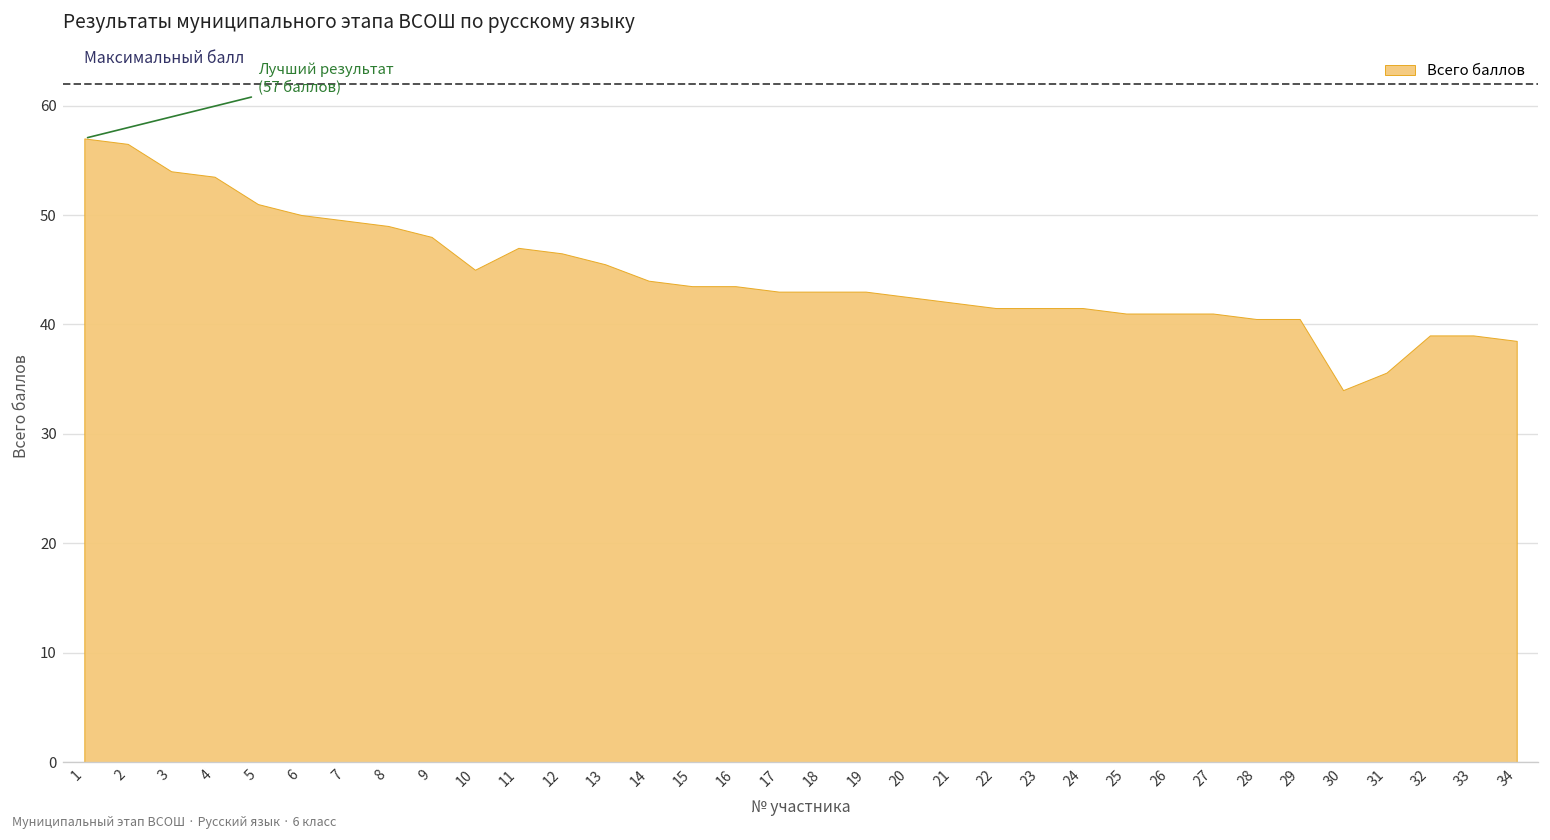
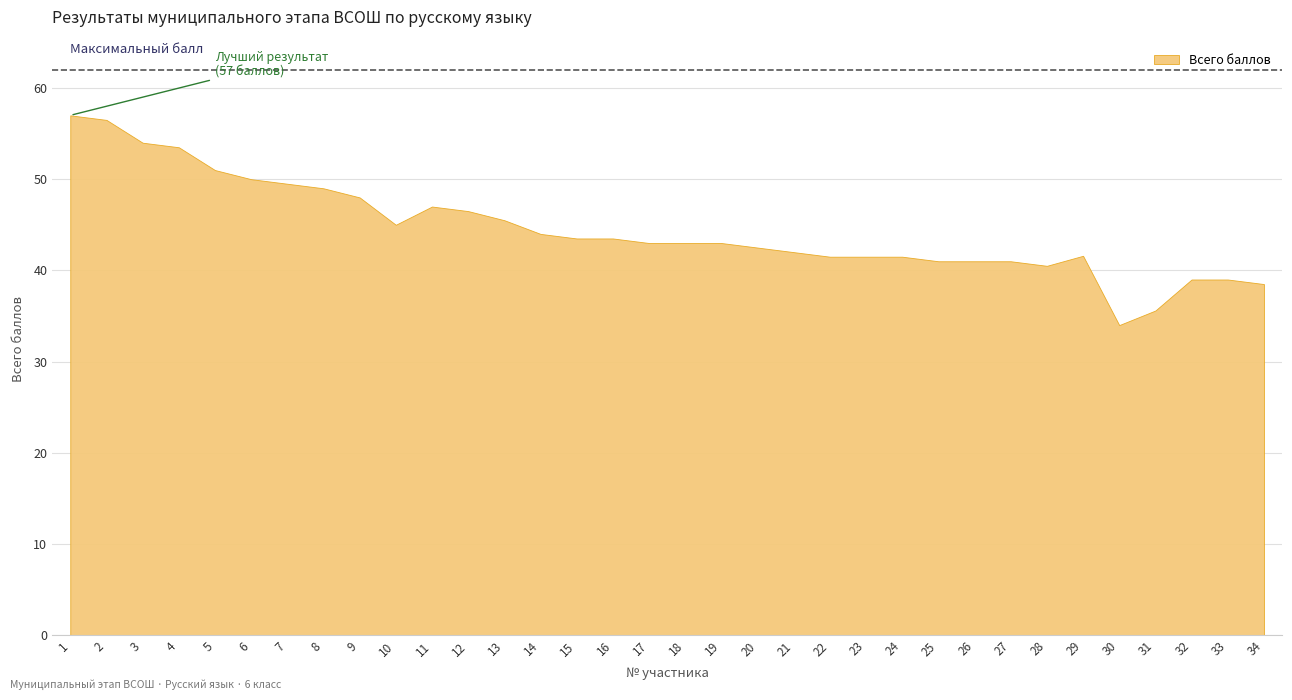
  {
    "2": 57,
    "3": 54,
    "4": 54,
    "5": 51,
    "6": 50,
    "7": 50,
    "8": 49,
    "9": 48,
    "10": 45,
    "11": 47,
    "12": 47,
    "13": 46,
    "14": 44,
    "15": 44,
    "16": 44,
    "17": 43,
    "18": 43,
    "19": 43,
    "20": 43,
    "21": 42,
    "22": 42,
    "23": 42,
    "24": 42,
    "25": 41,
    "26": 41,
    "27": 41,
    "28": 41,
-   "29": 41,
+   "29": 42,
    "30": 34,
    "31": 36,
    "32": 39,
    "33": 39,
    "34": 39
  }
